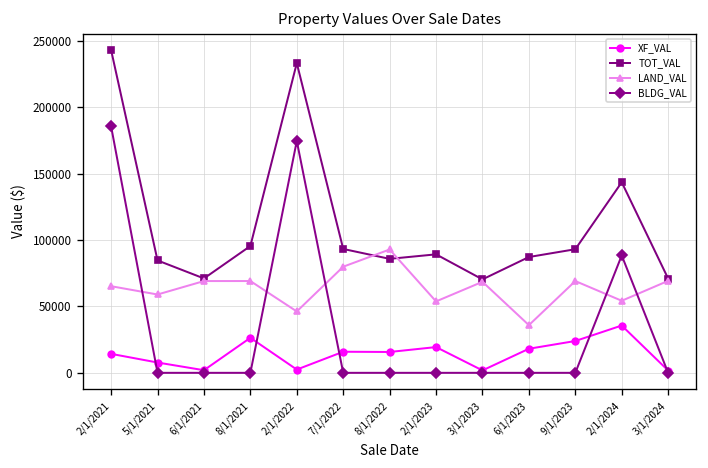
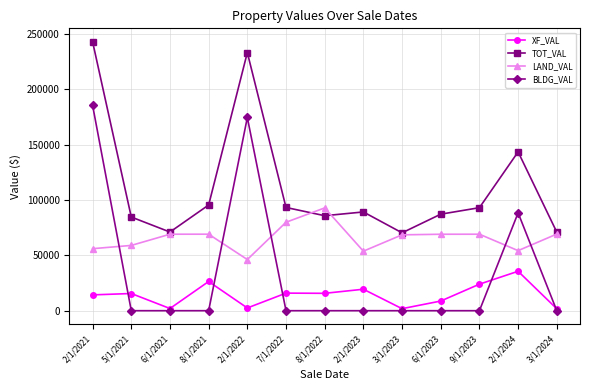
  {
    "XF_VAL": {
      "2/1/2021": 14000,
-     "5/1/2021": 8000,
+     "5/1/2021": 16000,
      "8/1/2021": 26000,
      "2/1/2022": 2000,
      "7/1/2022": 16000,
      "8/1/2022": 16000,
      "2/1/2023": 19000,
-     "6/1/2023": 18000,
+     "6/1/2023": 9000,
      "9/1/2023": 24000,
      "2/1/2024": 36000
    },
    "LAND_VAL": {
-     "2/1/2021": 65000,
+     "2/1/2021": 56000,
      "5/1/2021": 59000,
      "8/1/2021": 69000,
      "2/1/2022": 46000,
      "7/1/2022": 80000,
      "8/1/2022": 93000,
      "2/1/2023": 54000,
-     "6/1/2023": 36000,
+     "6/1/2023": 69000,
      "9/1/2023": 69000,
      "2/1/2024": 54000
    }
  }
